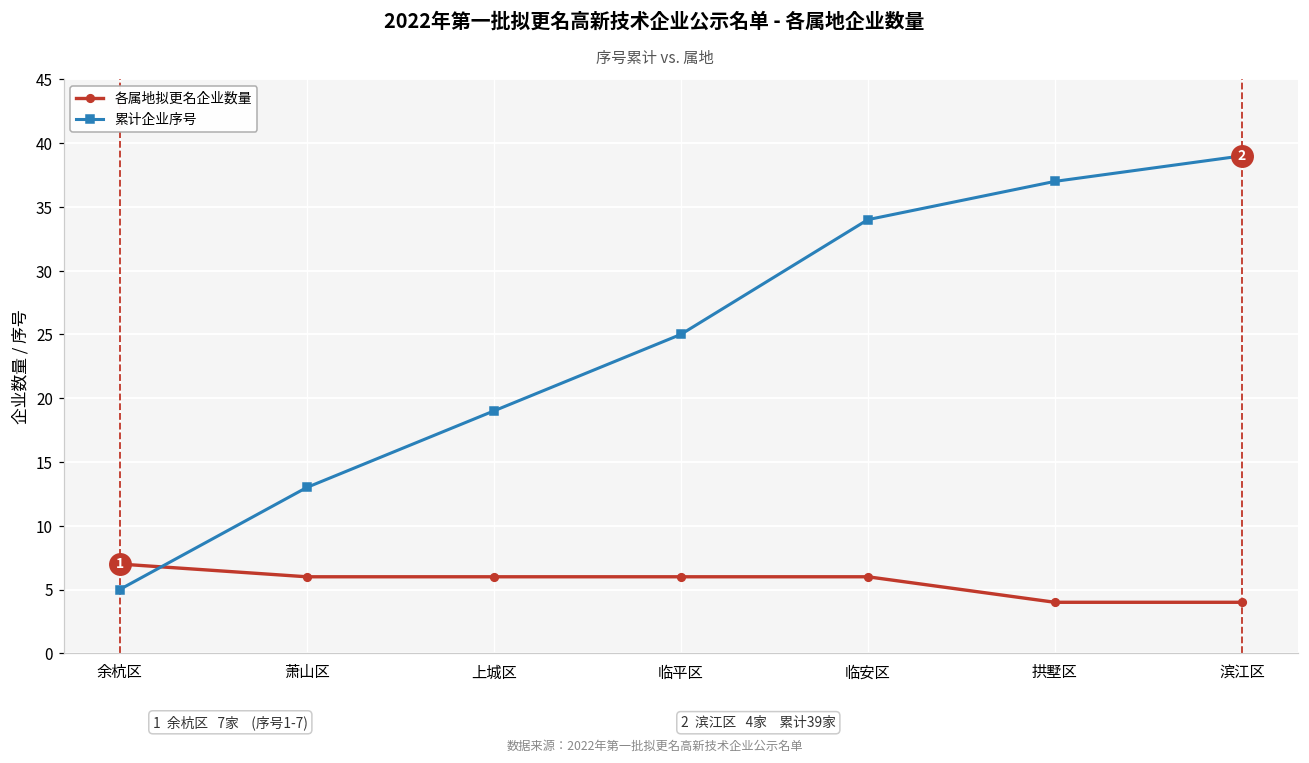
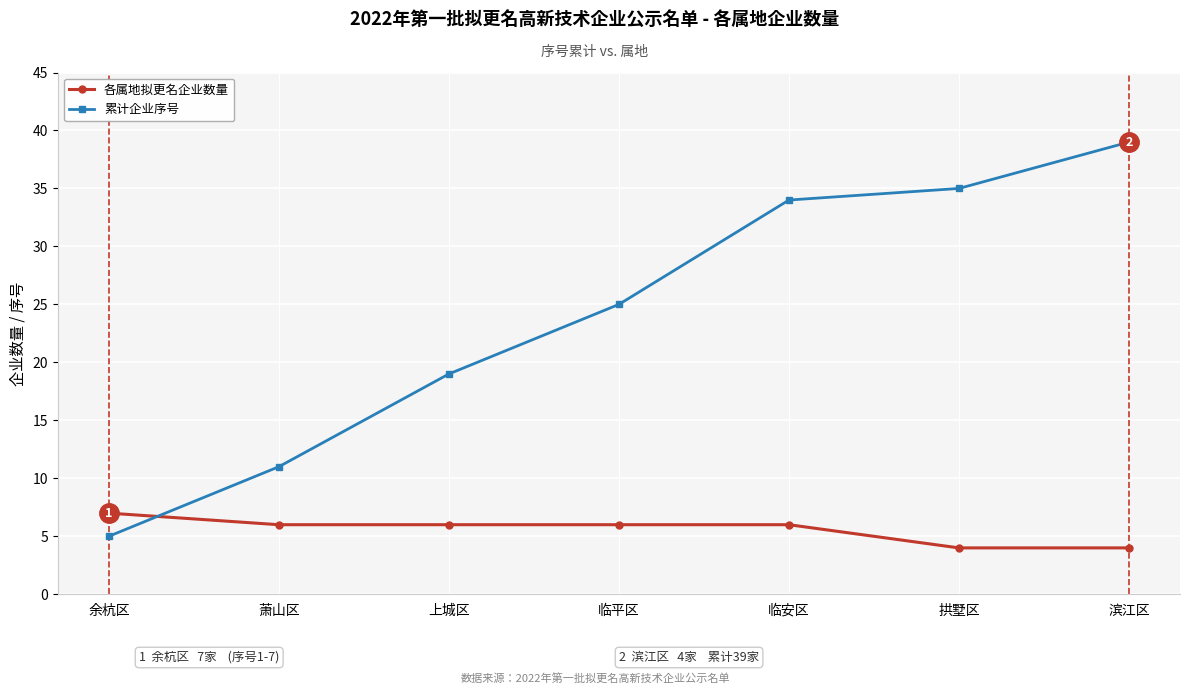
  {
    "累计企业序号": {
      "余杭区": 5,
-     "萧山区": 13,
+     "萧山区": 11,
      "上城区": 19,
      "临平区": 25,
      "临安区": 34,
-     "拱墅区": 37
+     "拱墅区": 35
    }
  }
